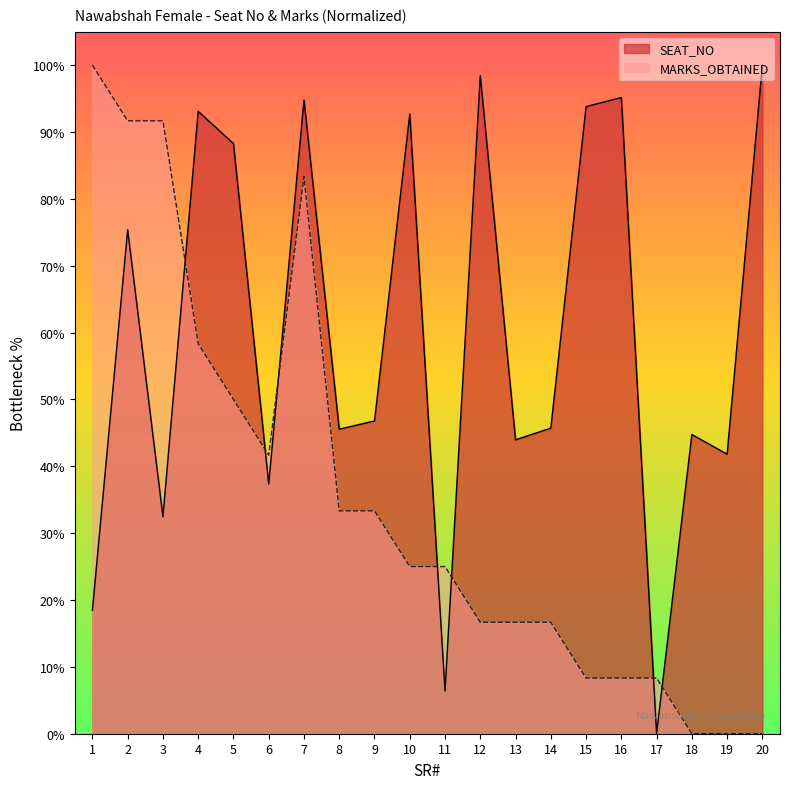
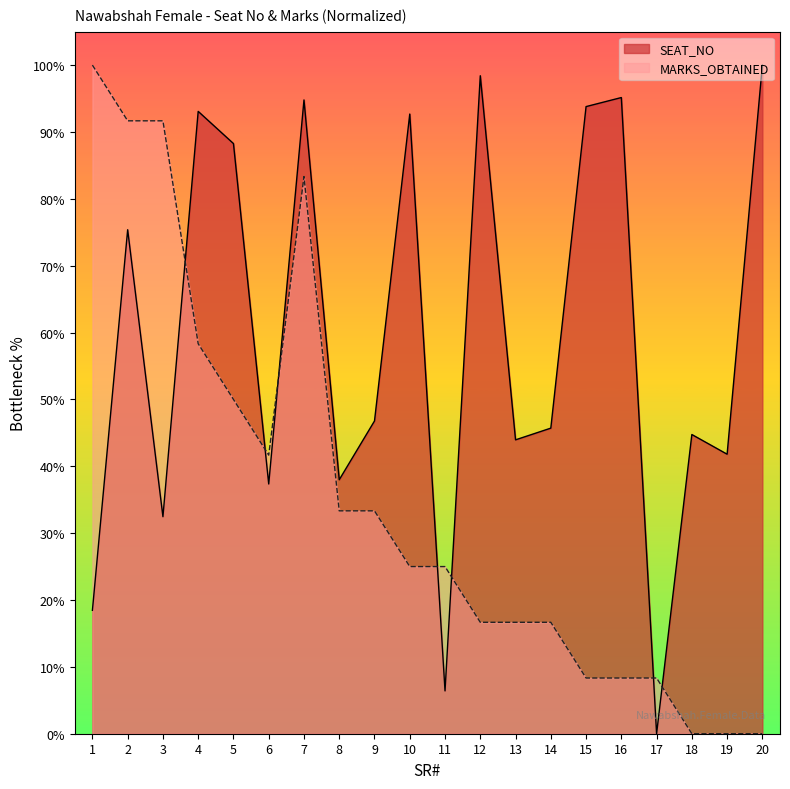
  {
    "SEAT_NO": {
      "1": "18%",
      "2": "75%",
      "3": "32%",
      "4": "93%",
      "5": "88%",
      "6": "37%",
      "7": "95%",
-     "8": "46%",
+     "8": "38%",
      "9": "47%",
      "10": "93%",
      "11": "6%",
      "12": "98%",
      "13": "44%",
      "14": "46%",
      "15": "94%",
      "16": "95%",
      "17": "0%",
      "18": "45%",
      "19": "42%"
    },
    "MARKS_OBTAINED": {
      "1": "100%",
      "2": "92%",
      "3": "92%",
      "4": "58%",
      "5": "50%",
      "6": "42%",
      "7": "83%",
      "8": "33%",
      "9": "33%",
      "10": "25%",
      "11": "25%",
      "12": "17%",
      "13": "17%",
      "14": "17%",
      "15": "8%",
      "16": "8%",
      "17": "8%",
      "18": "0%",
      "19": "0%",
      "20": "0%"
    }
  }
